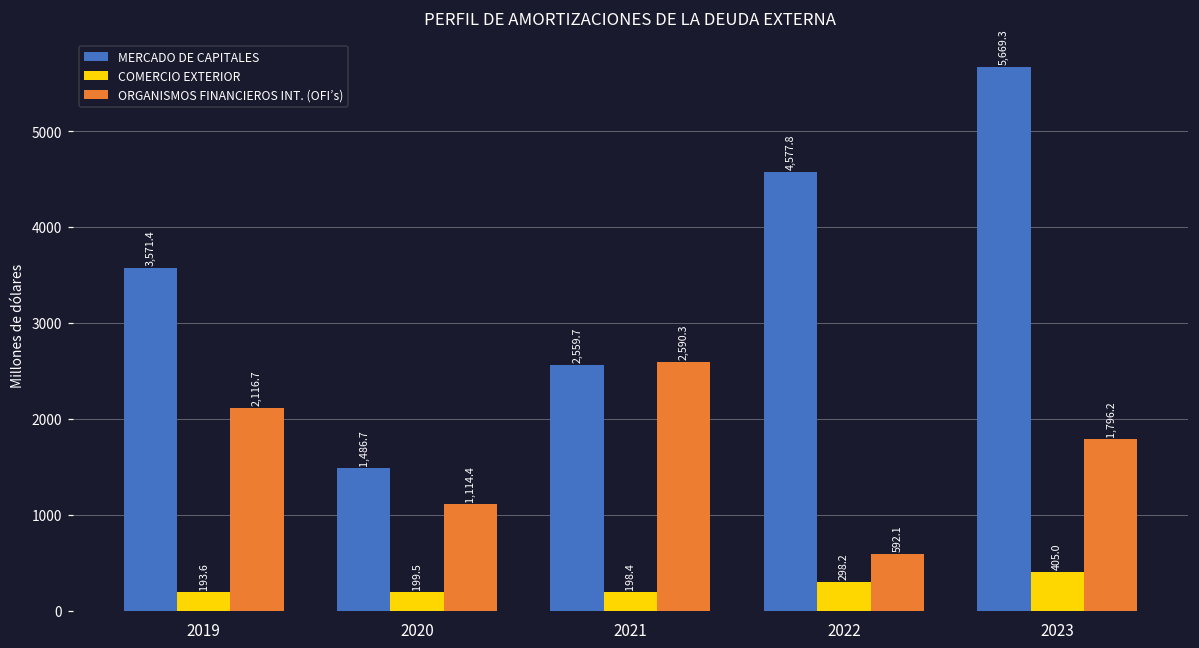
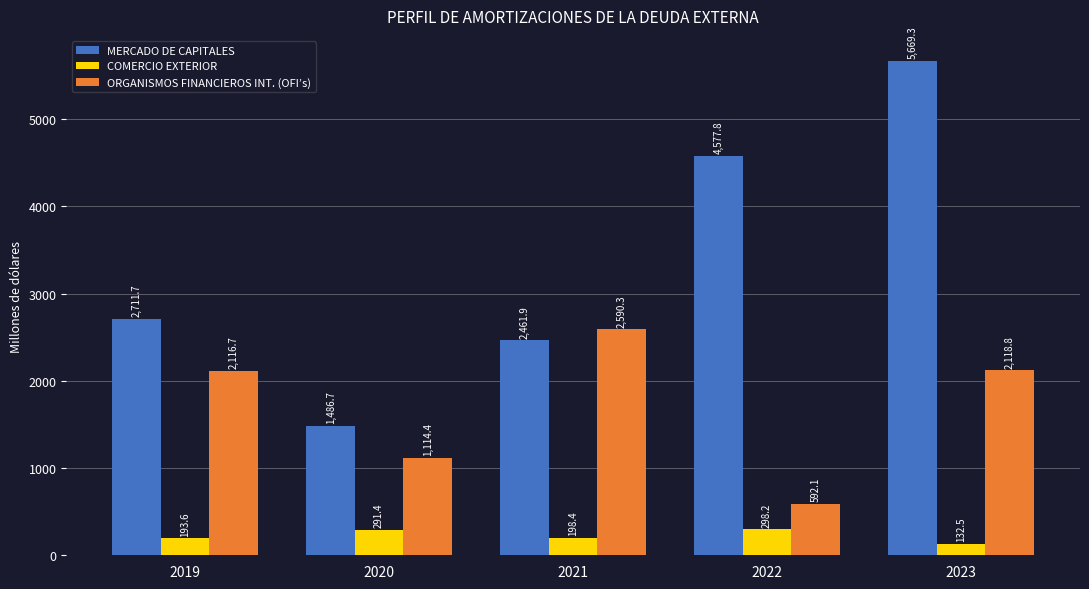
  {
    "MERCADO DE CAPITALES": {
-     "2019": "3,571.4",
+     "2019": "2,711.7",
      "2020": "1,486.7",
-     "2021": "2,559.7",
+     "2021": "2,461.9",
      "2022": "4,577.8",
      "2023": "5,669.3"
    },
    "COMERCIO EXTERIOR": {
      "2019": "193.6",
-     "2020": "199.5",
+     "2020": "291.4",
      "2021": "198.4",
      "2022": "298.2",
-     "2023": "405.0"
+     "2023": "132.5"
    },
    "ORGANISMOS FINANCIEROS INT. (OFI’s)": {
      "2019": "2,116.7",
      "2020": "1,114.4",
      "2021": "2,590.3",
      "2022": "592.1",
-     "2023": "1,796.2"
+     "2023": "2,118.8"
    }
  }
